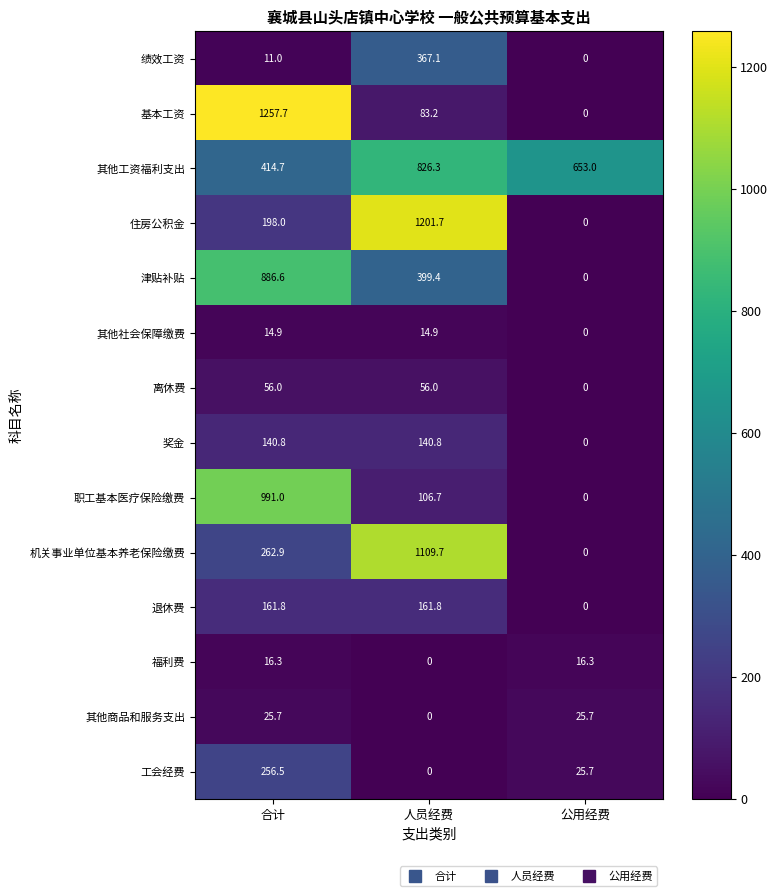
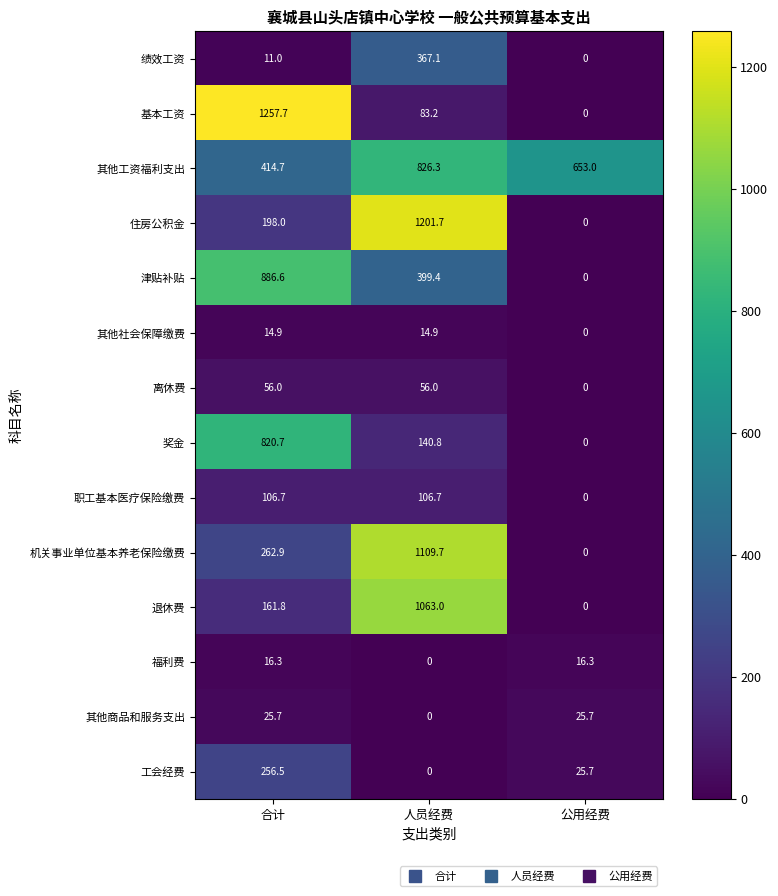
  {
    "绩效工资": {
      "合计": 11.0,
      "人员经费": 367.1,
      "公用经费": 0
    },
    "基本工资": {
      "合计": 1257.7,
      "人员经费": 83.2,
      "公用经费": 0
    },
    "其他工资福利支出": {
      "合计": 414.7,
      "人员经费": 826.3,
      "公用经费": 653.0
    },
    "住房公积金": {
      "合计": 198.0,
      "人员经费": 1201.7,
      "公用经费": 0
    },
    "津贴补贴": {
      "合计": 886.6,
      "人员经费": 399.4,
      "公用经费": 0
    },
    "其他社会保障缴费": {
      "合计": 14.9,
      "人员经费": 14.9,
      "公用经费": 0
    },
    "离休费": {
      "合计": 56.0,
      "人员经费": 56.0,
      "公用经费": 0
    },
    "奖金": {
-     "合计": 140.8,
+     "合计": 820.7,
      "人员经费": 140.8,
      "公用经费": 0
    },
    "职工基本医疗保险缴费": {
-     "合计": 991.0,
+     "合计": 106.7,
      "人员经费": 106.7,
      "公用经费": 0
    },
    "机关事业单位基本养老保险缴费": {
      "合计": 262.9,
      "人员经费": 1109.7,
      "公用经费": 0
    },
    "退休费": {
      "合计": 161.8,
-     "人员经费": 161.8,
+     "人员经费": 1063.0,
      "公用经费": 0
    },
    "福利费": {
      "合计": 16.3,
      "人员经费": 0,
      "公用经费": 16.3
    },
    "其他商品和服务支出": {
      "合计": 25.7,
      "人员经费": 0,
      "公用经费": 25.7
    },
    "工会经费": {
      "合计": 256.5,
      "人员经费": 0,
      "公用经费": 25.7
    }
  }
